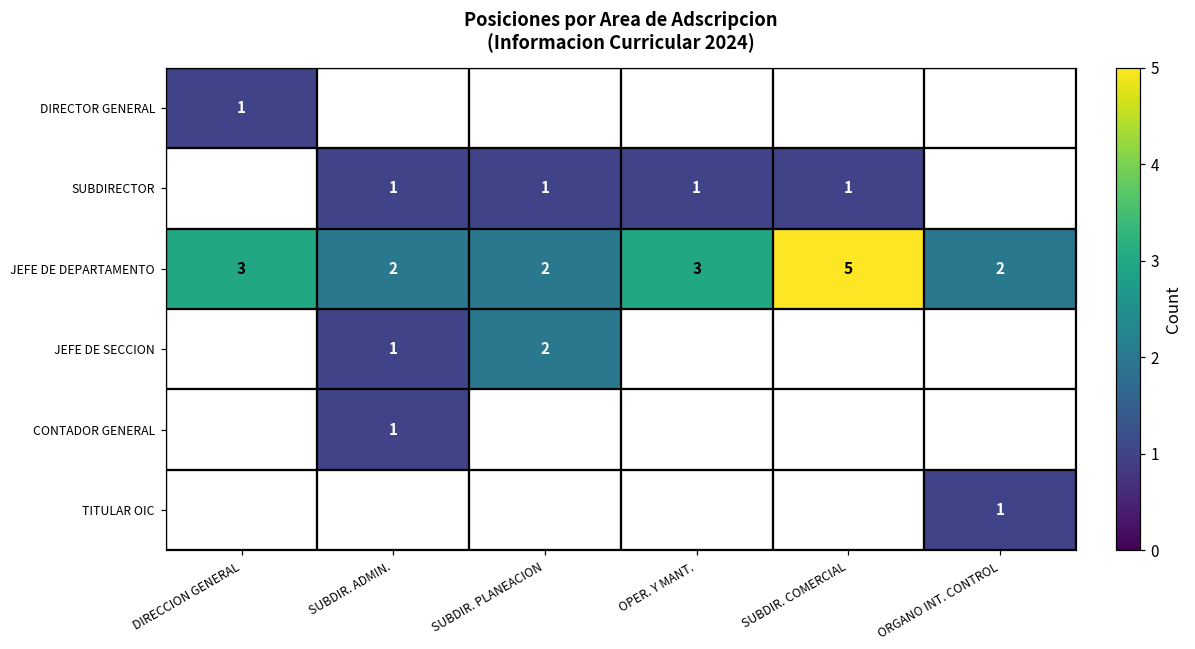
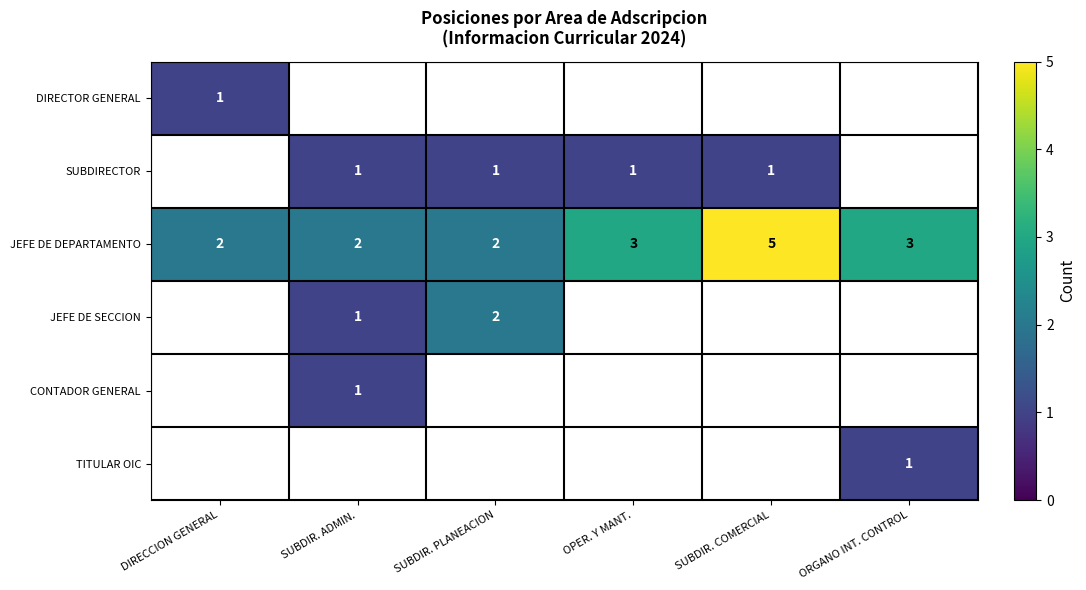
  {
    "DIRECTOR GENERAL": {
      "DIRECCION GENERAL": 1
    },
    "SUBDIRECTOR": {
      "SUBDIR. ADMIN.": 1,
      "SUBDIR. PLANEACION": 1,
      "OPER. Y MANT.": 1,
      "SUBDIR. COMERCIAL": 1
    },
    "JEFE DE DEPARTAMENTO": {
-     "DIRECCION GENERAL": 3,
+     "DIRECCION GENERAL": 2,
      "SUBDIR. ADMIN.": 2,
      "SUBDIR. PLANEACION": 2,
      "OPER. Y MANT.": 3,
      "SUBDIR. COMERCIAL": 5,
-     "ORGANO INT. CONTROL": 2
+     "ORGANO INT. CONTROL": 3
    },
    "JEFE DE SECCION": {
      "SUBDIR. ADMIN.": 1,
      "SUBDIR. PLANEACION": 2
    },
    "CONTADOR GENERAL": {
      "SUBDIR. ADMIN.": 1
    },
    "TITULAR OIC": {
      "ORGANO INT. CONTROL": 1
    }
  }
